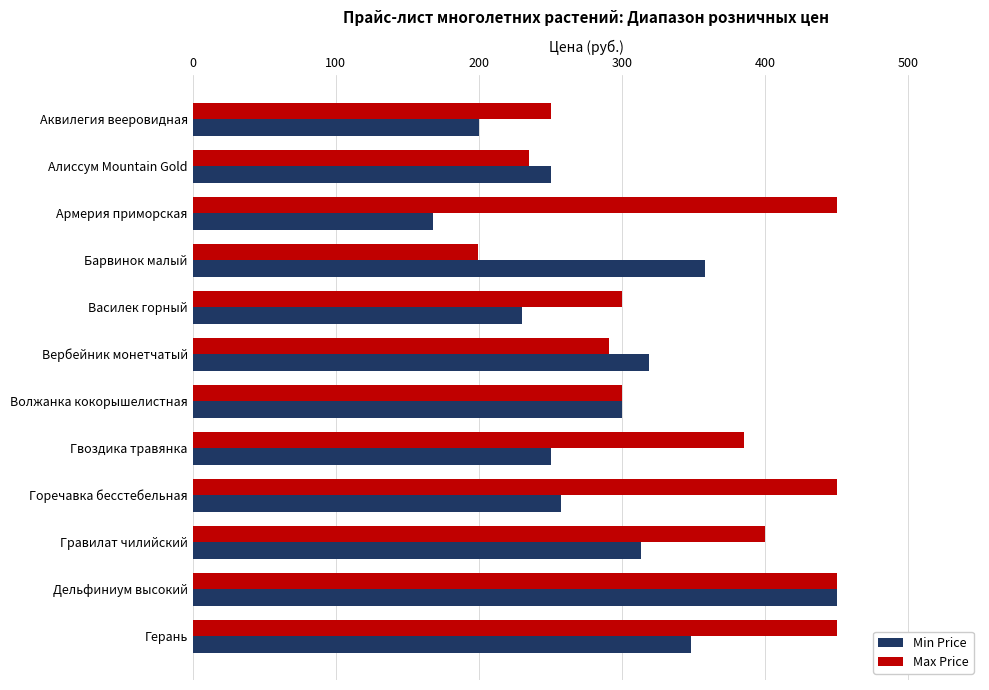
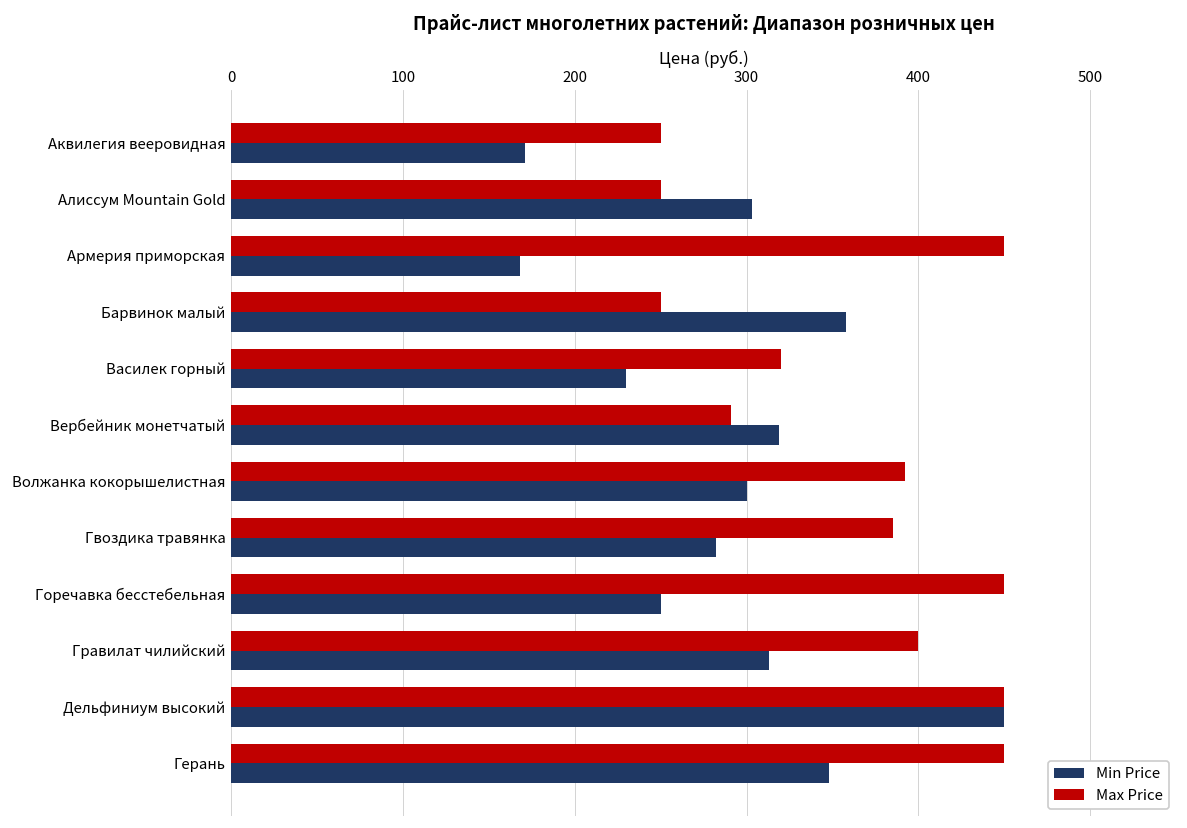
  {
    "Min Price": {
-     "Аквилегия вееровидная": 200,
-     "Алиссум Mountain Gold": 250,
+     "Аквилегия вееровидная": 171,
+     "Алиссум Mountain Gold": 303,
      "Армерия приморская": 168,
      "Барвинок малый": 358,
      "Василек горный": 230,
      "Вербейник монетчатый": 319,
      "Волжанка кокорышелистная": 300,
-     "Гвоздика травянка": 250,
-     "Горечавка бесстебельная": 257,
+     "Гвоздика травянка": 282,
+     "Горечавка бесстебельная": 250,
      "Гравилат чилийский": 313,
      "Дельфиниум высокий": 450,
      "Герань": 348
    },
    "Max Price": {
      "Аквилегия вееровидная": 250,
-     "Алиссум Mountain Gold": 235,
+     "Алиссум Mountain Gold": 250,
      "Армерия приморская": 450,
-     "Барвинок малый": 199,
-     "Василек горный": 300,
+     "Барвинок малый": 250,
+     "Василек горный": 320,
      "Вербейник монетчатый": 291,
-     "Волжанка кокорышелистная": 300,
+     "Волжанка кокорышелистная": 392,
      "Гвоздика травянка": 385,
      "Горечавка бесстебельная": 450,
      "Гравилат чилийский": 400,
      "Дельфиниум высокий": 450,
      "Герань": 450
    }
  }
